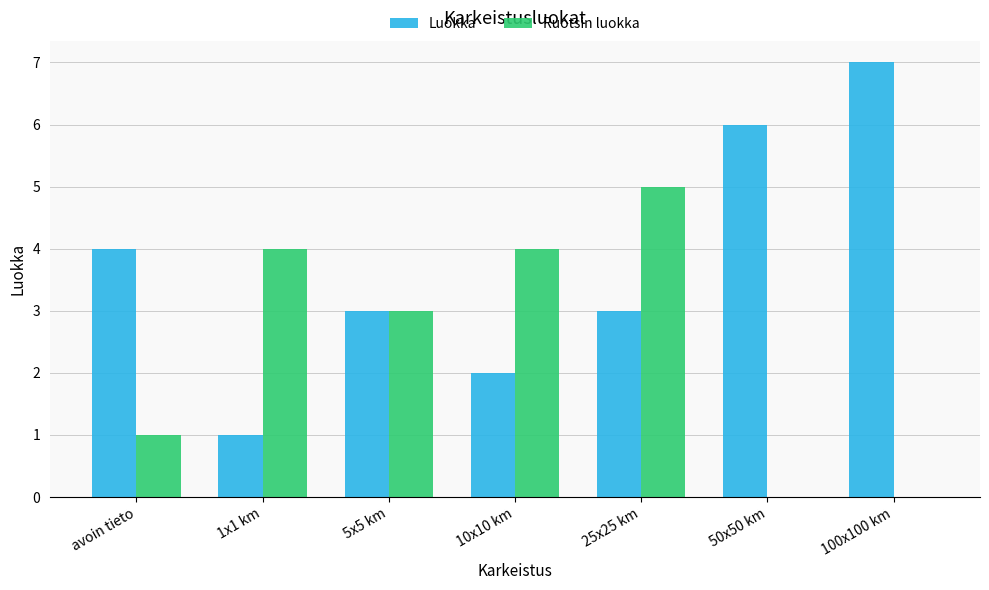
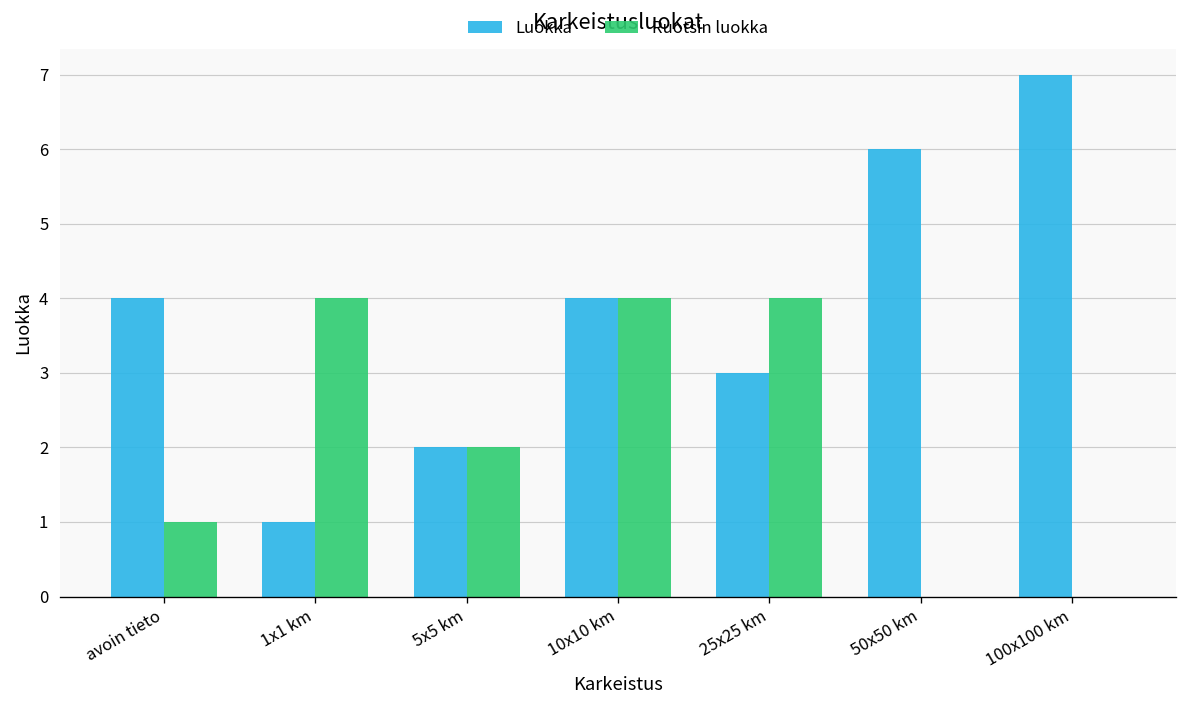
  {
    "Luokka": {
      "avoin tieto": 4,
      "1x1 km": 1,
-     "5x5 km": 3,
-     "10x10 km": 2,
+     "5x5 km": 2,
+     "10x10 km": 4,
      "25x25 km": 3,
      "50x50 km": 6,
      "100x100 km": 7
    },
    "Ruotsin luokka": {
      "avoin tieto": 1,
      "1x1 km": 4,
-     "5x5 km": 3,
+     "5x5 km": 2,
      "10x10 km": 4,
-     "25x25 km": 5,
+     "25x25 km": 4,
      "50x50 km": 0,
      "100x100 km": 0
    }
  }
